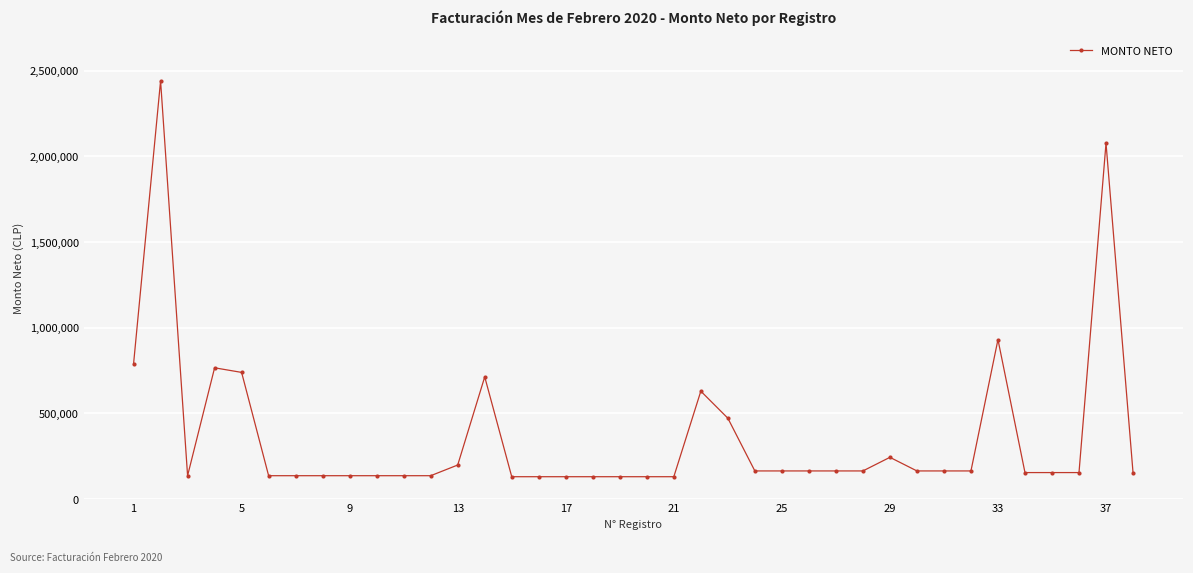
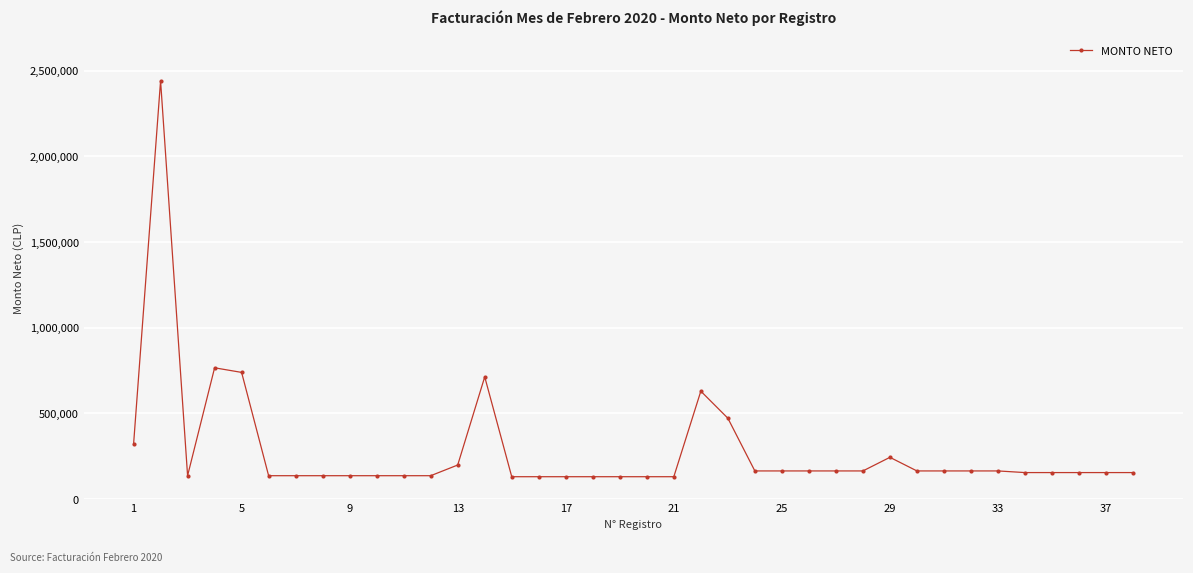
  {
-   "1": "790,000",
+   "1": "320,000",
    "5": "740,000",
    "9": "140,000",
    "13": "200,000",
    "17": "130,000",
    "21": "130,000",
    "25": "160,000",
    "29": "240,000",
-   "33": "930,000",
-   "37": "2,080,000"
+   "33": "160,000",
+   "37": "150,000"
  }
